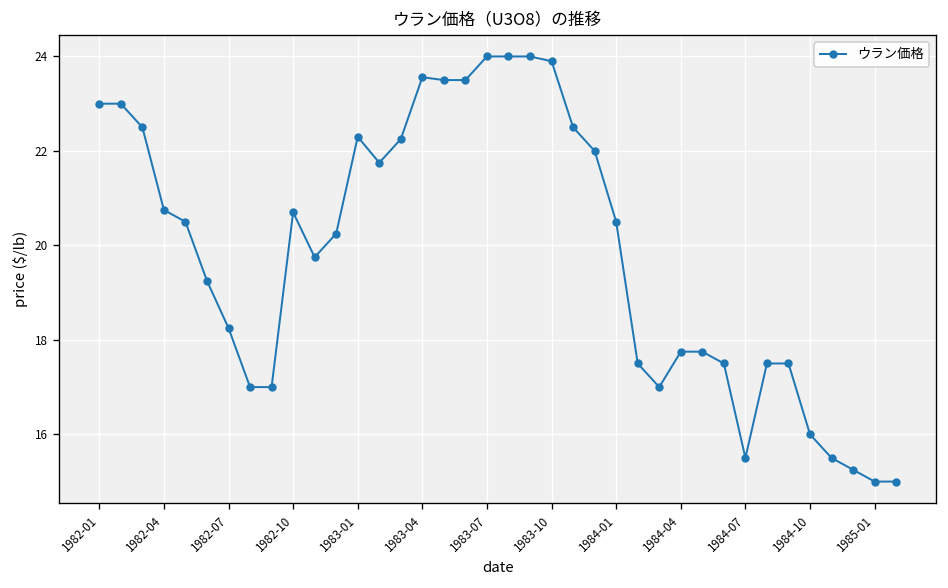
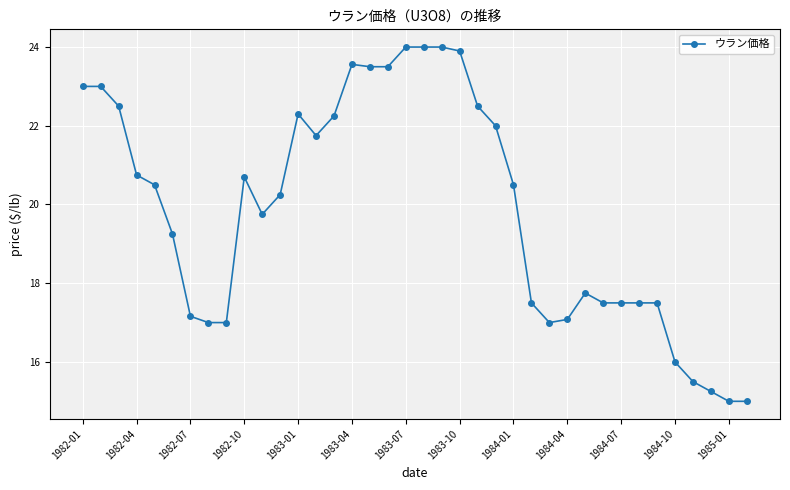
  {
    "1982-01": 23.0,
    "1982-04": 20.8,
-   "1982-07": 18.3,
+   "1982-07": 17.2,
    "1982-10": 20.7,
    "1983-01": 22.3,
    "1983-04": 23.6,
    "1983-07": 24.0,
    "1983-10": 23.9,
    "1984-01": 20.5,
-   "1984-04": 17.8,
-   "1984-07": 15.5,
+   "1984-04": 17.1,
+   "1984-07": 17.5,
    "1984-10": 16.0,
    "1985-01": 15.0
  }
